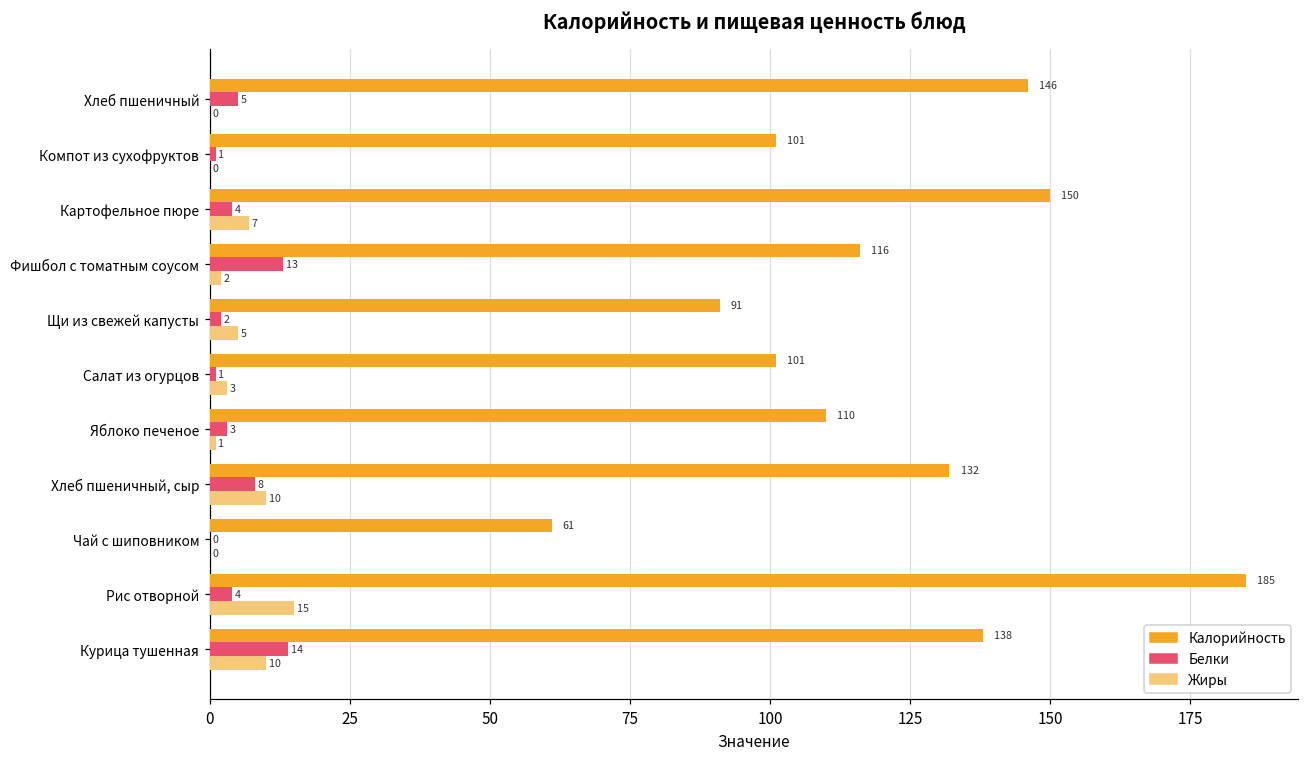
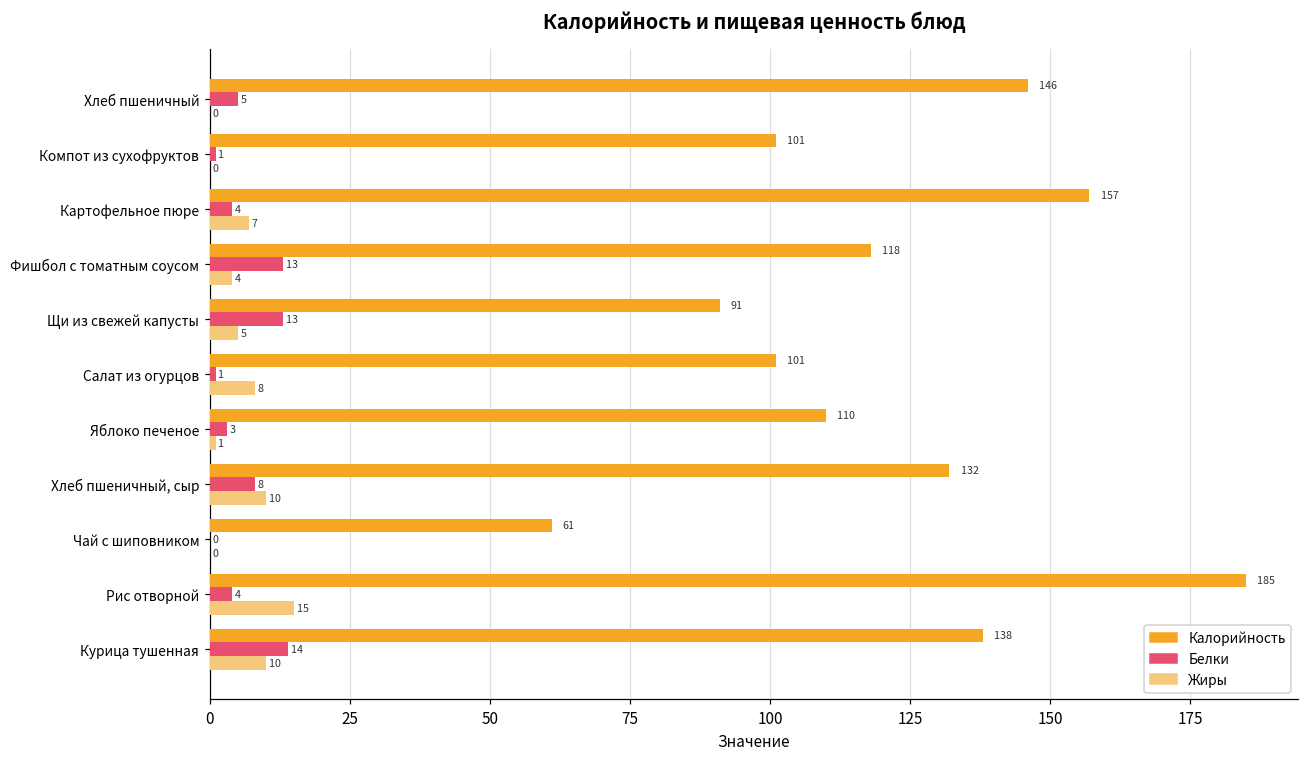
  {
    "Калорийность": {
      "Хлеб пшеничный": 146,
      "Компот из сухофруктов": 101,
-     "Картофельное пюре": 150,
-     "Фишбол с томатным соусом": 116,
+     "Картофельное пюре": 157,
+     "Фишбол с томатным соусом": 118,
      "Щи из свежей капусты": 91,
      "Салат из огурцов": 101,
      "Яблоко печеное": 110,
      "Хлеб пшеничный, сыр": 132,
      "Чай с шиповником": 61,
      "Рис отворной": 185,
      "Курица тушенная": 138
    },
    "Белки": {
      "Хлеб пшеничный": 5,
      "Компот из сухофруктов": 1,
      "Картофельное пюре": 4,
      "Фишбол с томатным соусом": 13,
-     "Щи из свежей капусты": 2,
+     "Щи из свежей капусты": 13,
      "Салат из огурцов": 1,
      "Яблоко печеное": 3,
      "Хлеб пшеничный, сыр": 8,
      "Чай с шиповником": 0,
      "Рис отворной": 4,
      "Курица тушенная": 14
    },
    "Жиры": {
      "Хлеб пшеничный": 0,
      "Компот из сухофруктов": 0,
      "Картофельное пюре": 7,
-     "Фишбол с томатным соусом": 2,
+     "Фишбол с томатным соусом": 4,
      "Щи из свежей капусты": 5,
-     "Салат из огурцов": 3,
+     "Салат из огурцов": 8,
      "Яблоко печеное": 1,
      "Хлеб пшеничный, сыр": 10,
      "Чай с шиповником": 0,
      "Рис отворной": 15,
      "Курица тушенная": 10
    }
  }
